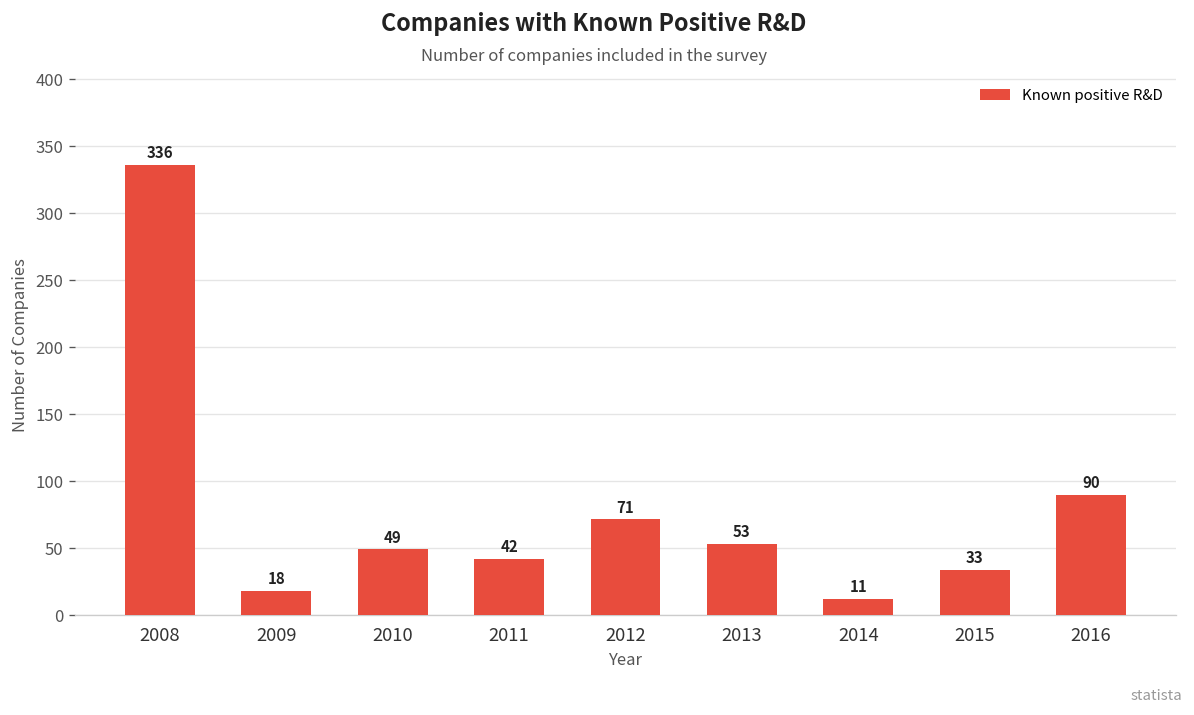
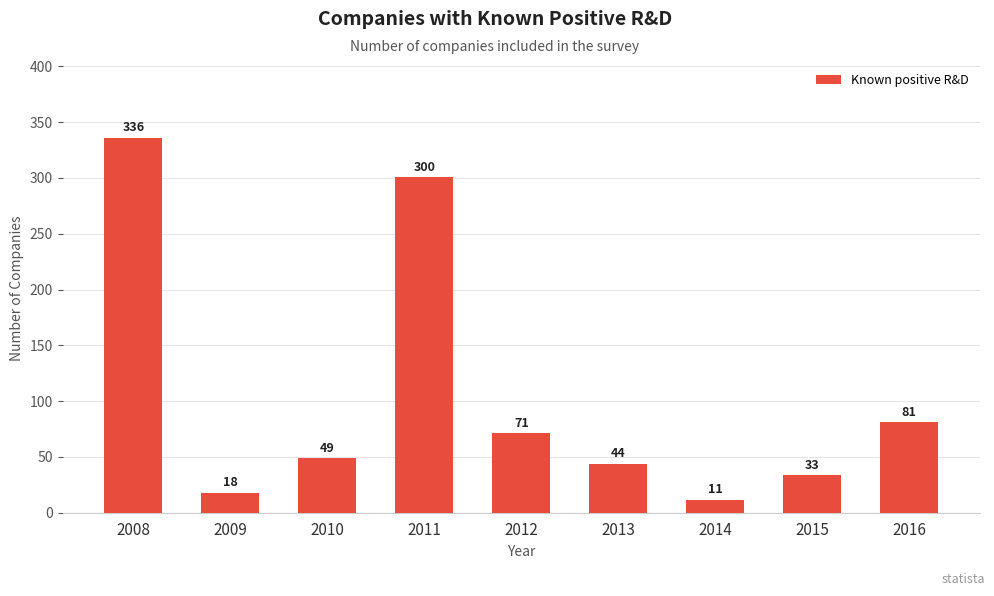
  {
    "2008": 336,
    "2009": 18,
    "2010": 49,
-   "2011": 42,
+   "2011": 300,
    "2012": 71,
-   "2013": 53,
+   "2013": 44,
    "2015": 33,
-   "2016": 90
+   "2016": 81
  }
